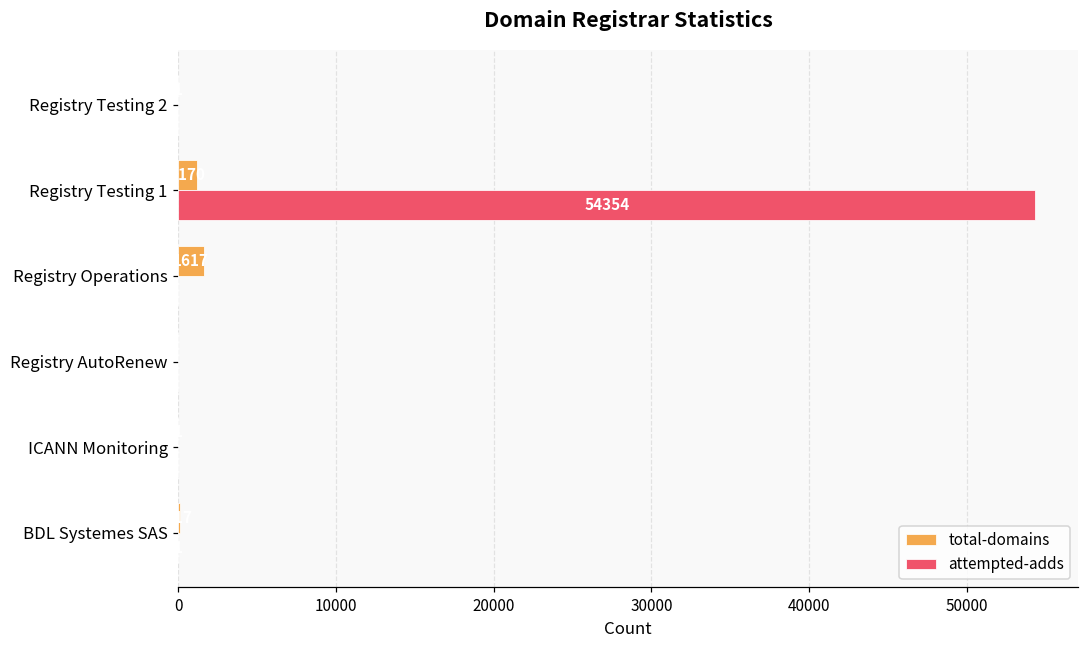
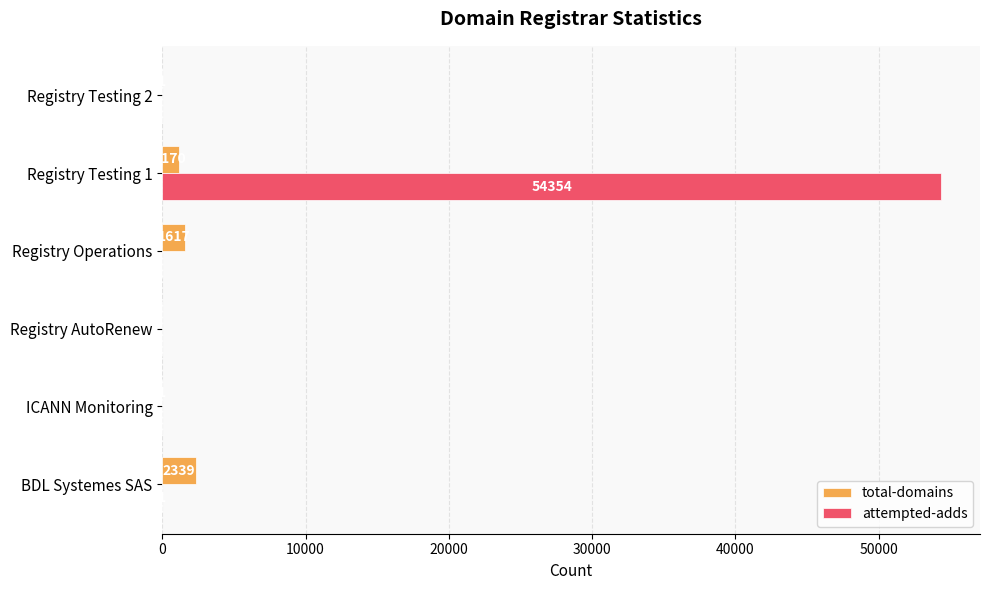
  {
    "total-domains": {
      "Registry Testing 1": 1200,
      "Registry AutoRenew": 0,
-     "BDL Systemes SAS": 100
+     "BDL Systemes SAS": 2300
    },
    "attempted-adds": {
      "Registry Testing 1": 54354
    }
  }
